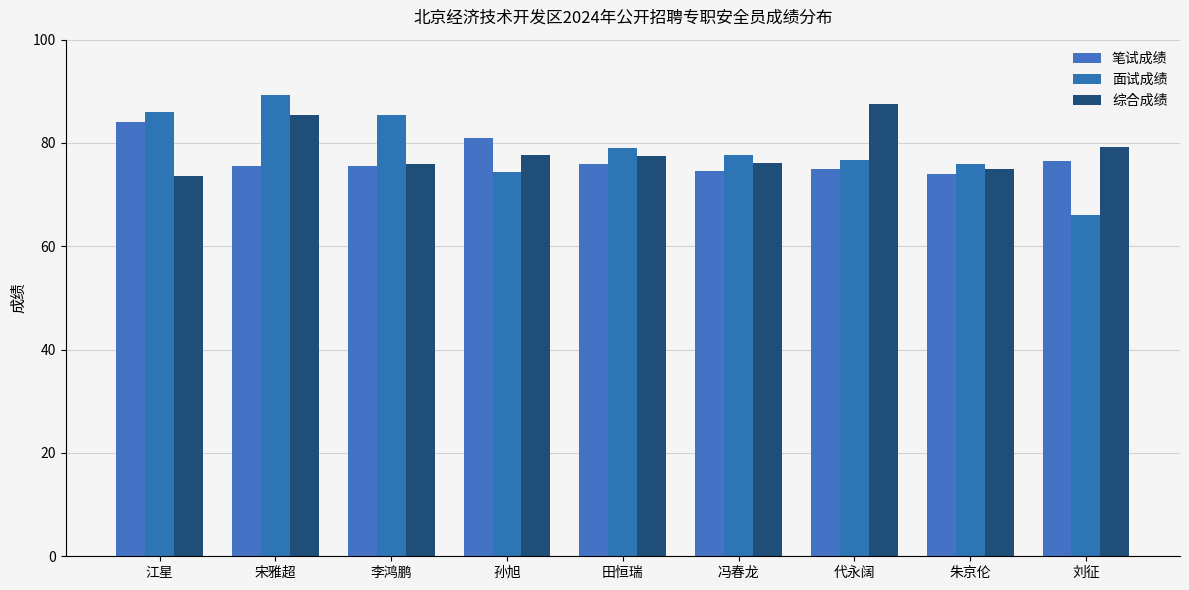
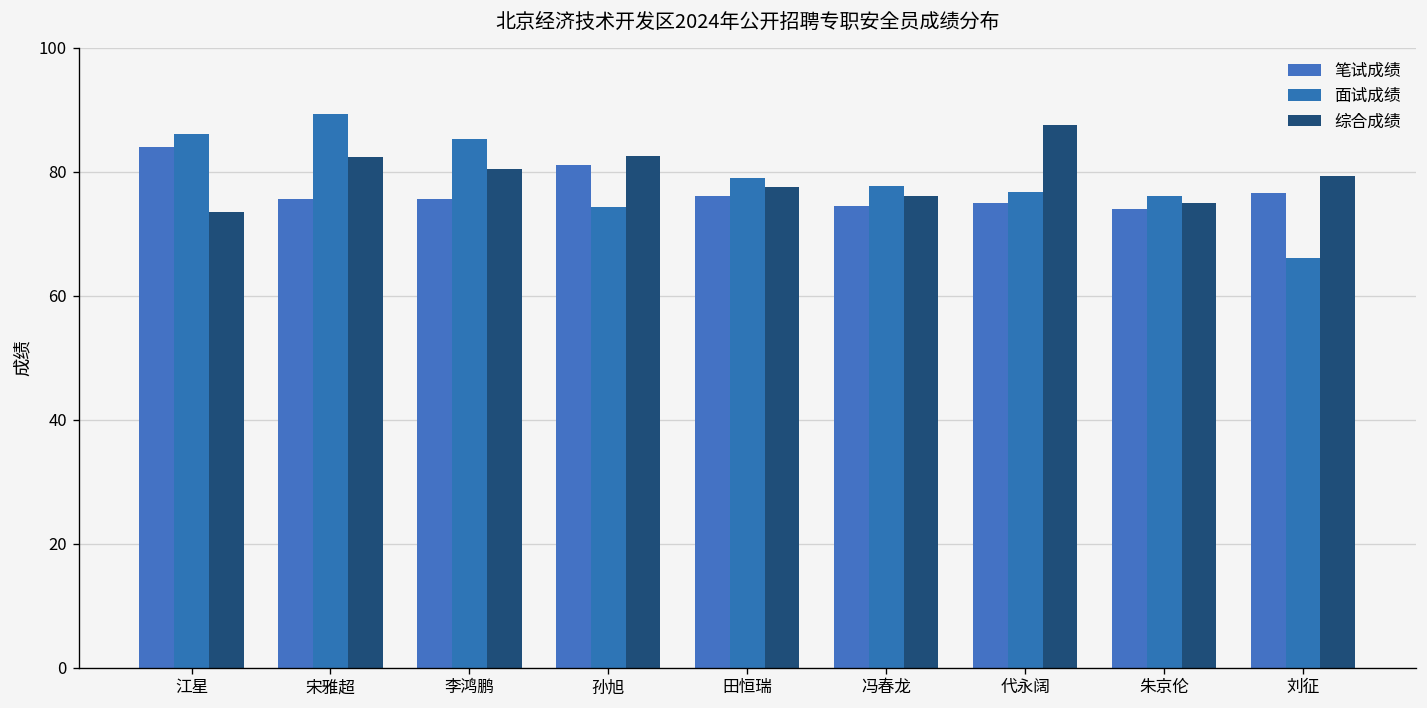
  {
    "综合成绩": {
      "江星": 74,
-     "宋雅超": 85,
-     "李鸿鹏": 76,
-     "孙旭": 78,
+     "宋雅超": 82,
+     "李鸿鹏": 80,
+     "孙旭": 82,
      "田恒瑞": 78,
      "冯春龙": 76,
      "代永阔": 88,
      "朱京伦": 75,
      "刘征": 79
    }
  }
